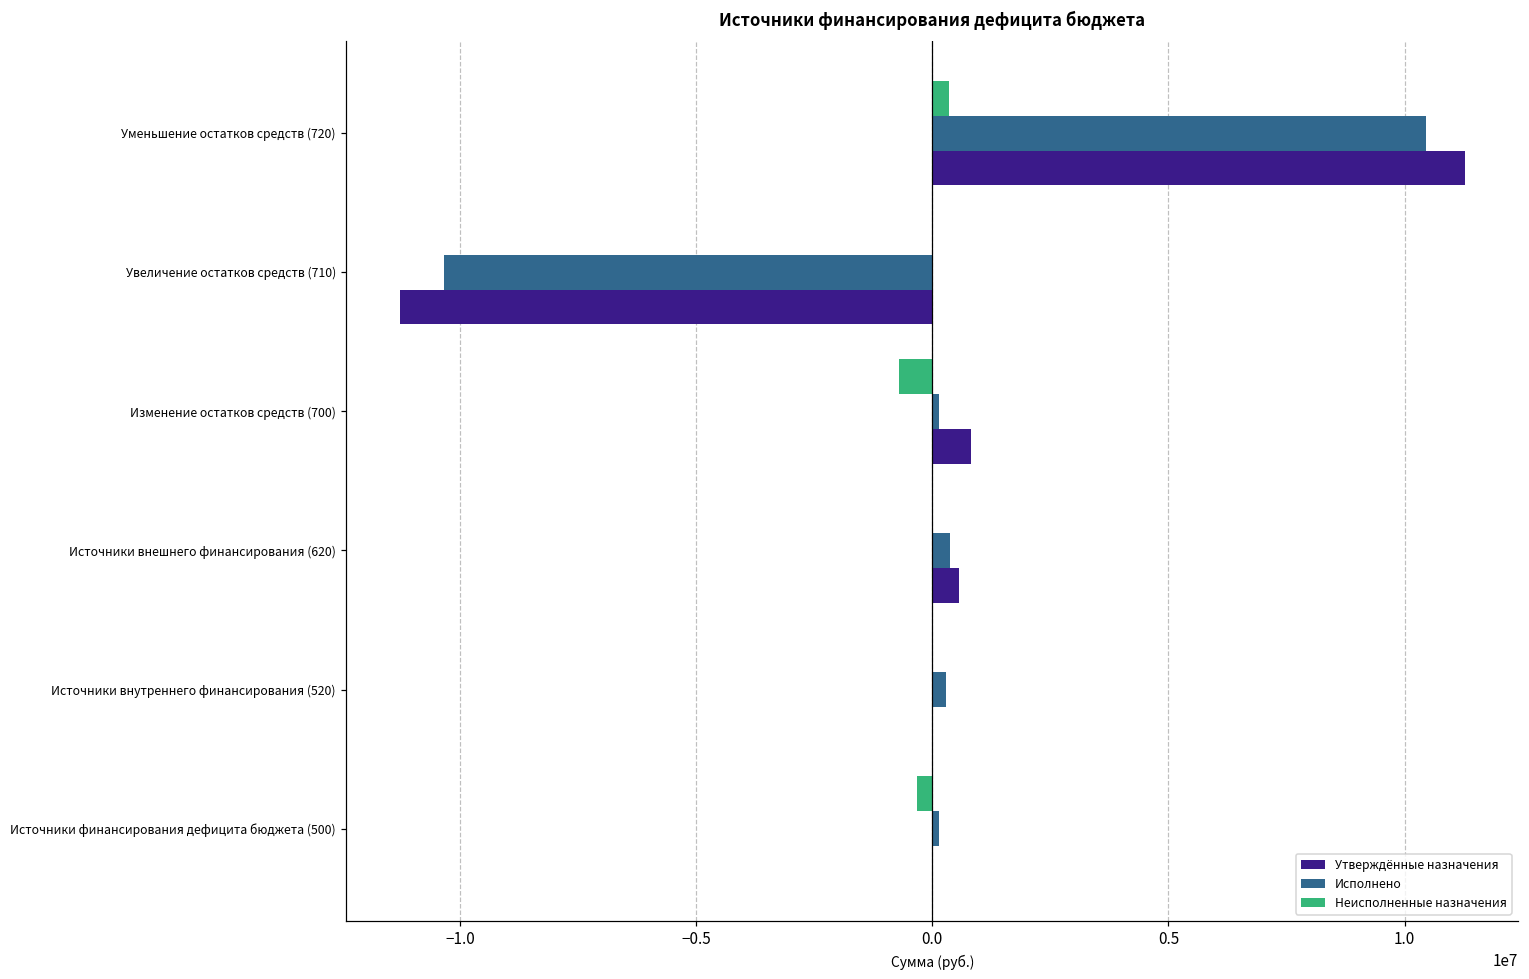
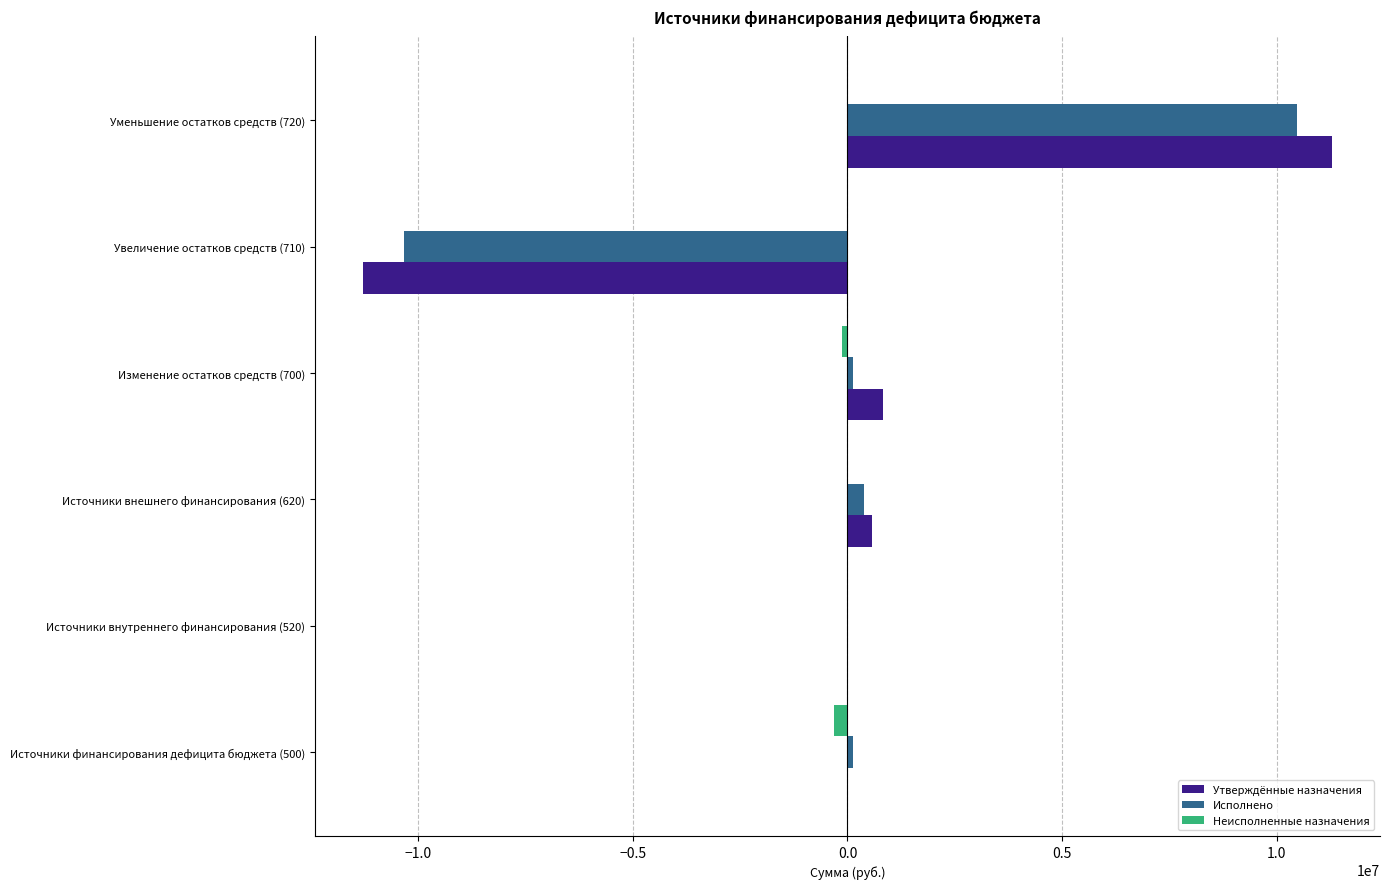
  {
    "Утверждённые назначения": {
      "Уменьшение остатков средств (720)": 11300000,
      "Увеличение остатков средств (710)": -11300000,
      "Изменение остатков средств (700)": 800000,
      "Источники внешнего финансирования (620)": 600000,
      "Источники внутреннего финансирования (520)": 0,
      "Источники финансирования дефицита бюджета (500)": 0
    },
    "Исполнено": {
      "Уменьшение остатков средств (720)": 10500000,
      "Увеличение остатков средств (710)": -10300000,
      "Изменение остатков средств (700)": 100000,
      "Источники внешнего финансирования (620)": 400000,
-     "Источники внутреннего финансирования (520)": 300000,
+     "Источники внутреннего финансирования (520)": 0,
      "Источники финансирования дефицита бюджета (500)": 100000
    },
    "Неисполненные назначения": {
-     "Уменьшение остатков средств (720)": 400000,
+     "Уменьшение остатков средств (720)": 0,
      "Увеличение остатков средств (710)": 0,
-     "Изменение остатков средств (700)": -700000,
+     "Изменение остатков средств (700)": -100000,
      "Источники внешнего финансирования (620)": 0,
      "Источники внутреннего финансирования (520)": 0,
      "Источники финансирования дефицита бюджета (500)": -300000
    }
  }
